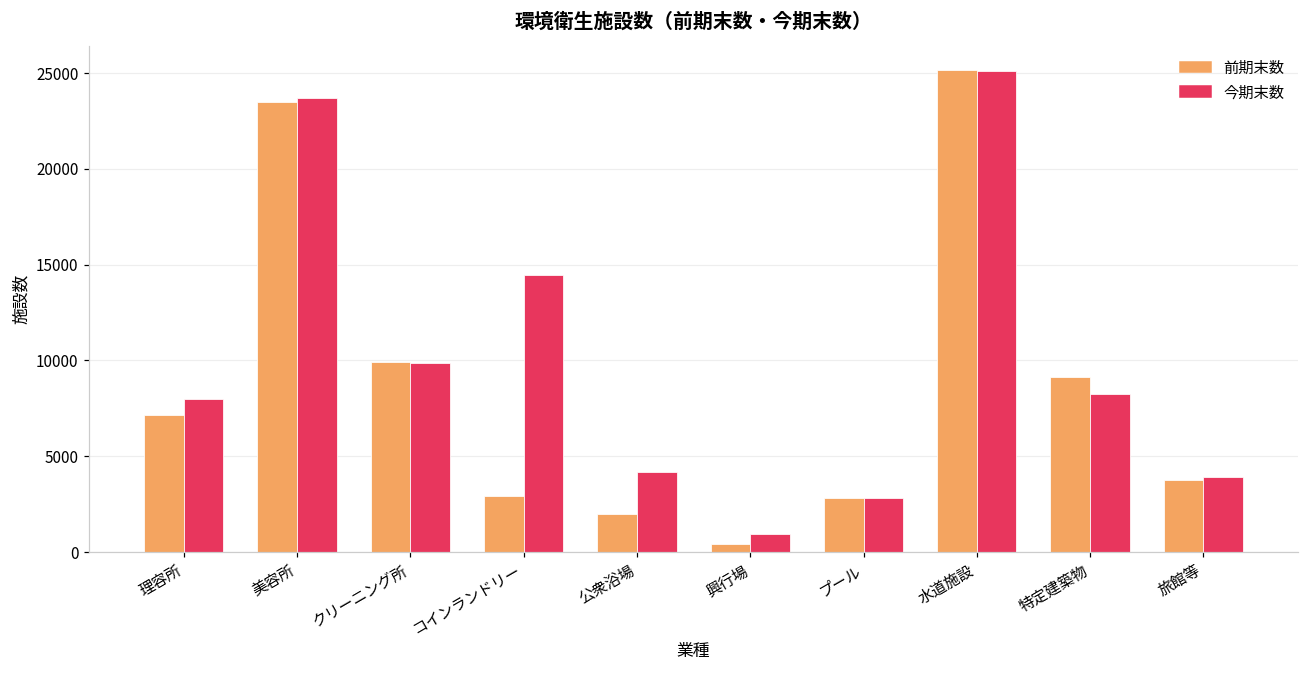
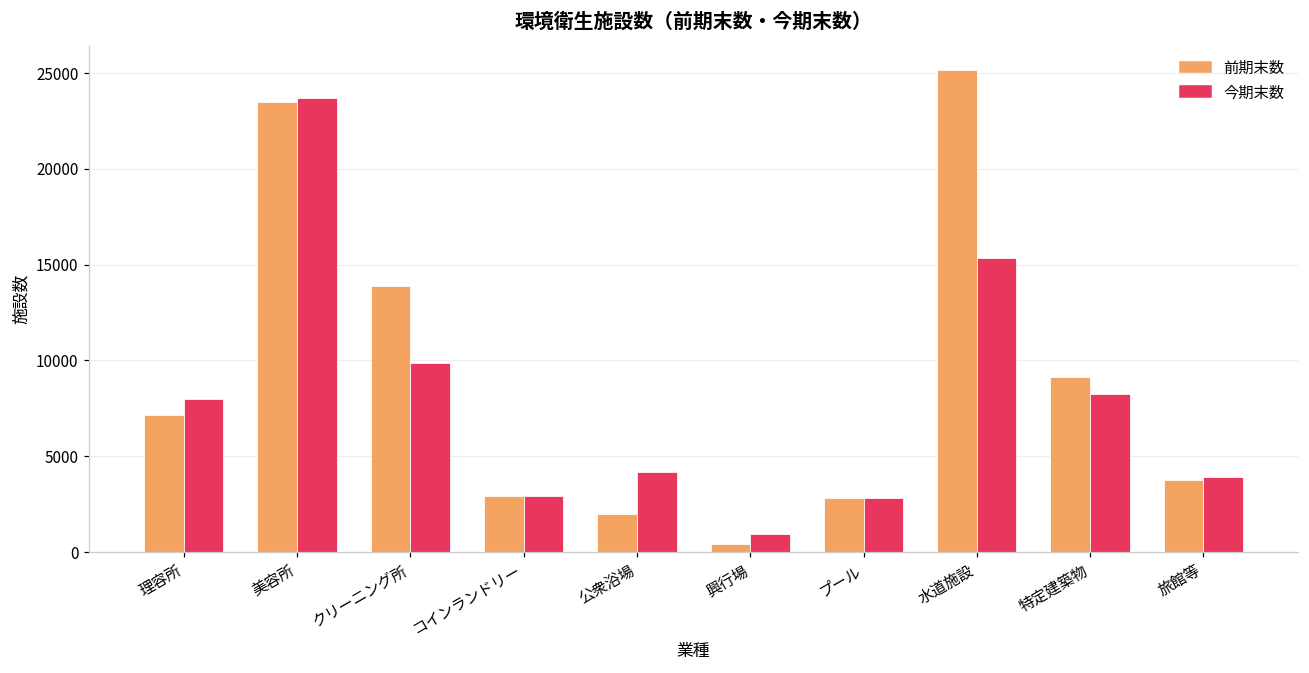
  {
    "前期末数": {
      "理容所": 7100,
      "美容所": 23500,
-     "クリーニング所": 9900,
+     "クリーニング所": 13900,
      "コインランドリー": 2900,
      "公衆浴場": 2000,
      "興行場": 400,
      "プール": 2800,
      "水道施設": 25200,
      "特定建築物": 9100,
      "旅館等": 3800
    },
    "今期末数": {
      "理容所": 8000,
      "美容所": 23700,
      "クリーニング所": 9900,
-     "コインランドリー": 14400,
+     "コインランドリー": 3000,
      "公衆浴場": 4200,
      "興行場": 900,
      "プール": 2800,
-     "水道施設": 25100,
+     "水道施設": 15300,
      "特定建築物": 8200,
      "旅館等": 3900
    }
  }
